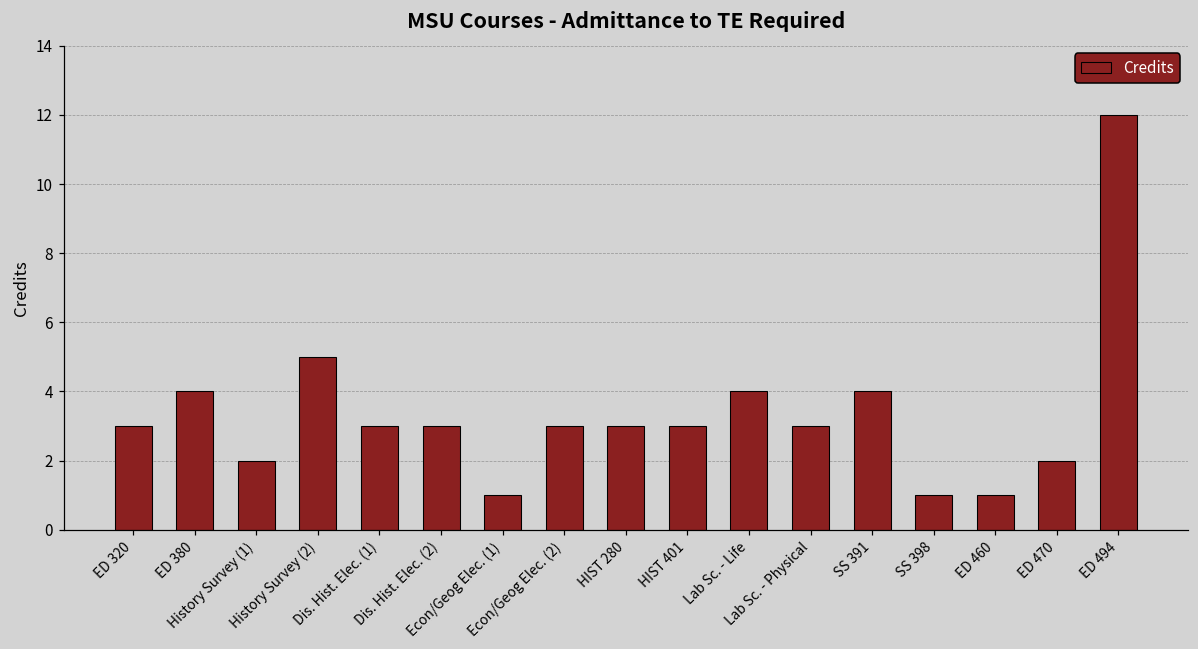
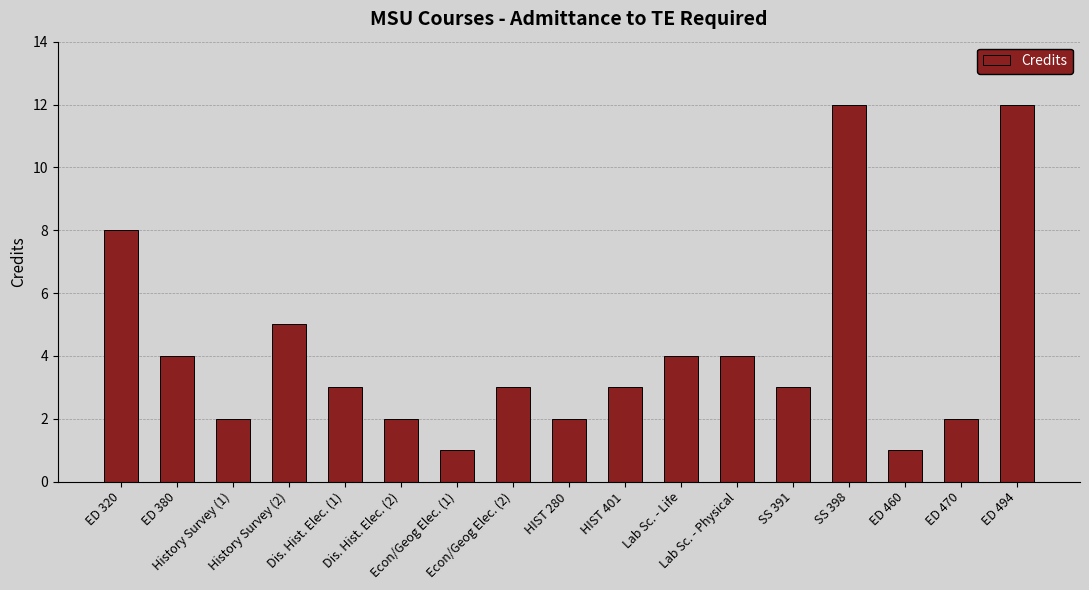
  {
-   "ED 320": 3,
+   "ED 320": 8,
    "ED 380": 4,
    "History Survey (1)": 2,
    "History Survey (2)": 5,
    "Dis. Hist. Elec. (1)": 3,
-   "Dis. Hist. Elec. (2)": 3,
+   "Dis. Hist. Elec. (2)": 2,
    "Econ/Geog Elec. (1)": 1,
    "Econ/Geog Elec. (2)": 3,
-   "HIST 280": 3,
+   "HIST 280": 2,
    "HIST 401": 3,
    "Lab Sc. - Life": 4,
-   "Lab Sc. - Physical": 3,
-   "SS 391": 4,
-   "SS 398": 1,
+   "Lab Sc. - Physical": 4,
+   "SS 391": 3,
+   "SS 398": 12,
    "ED 460": 1,
    "ED 470": 2,
    "ED 494": 12
  }
